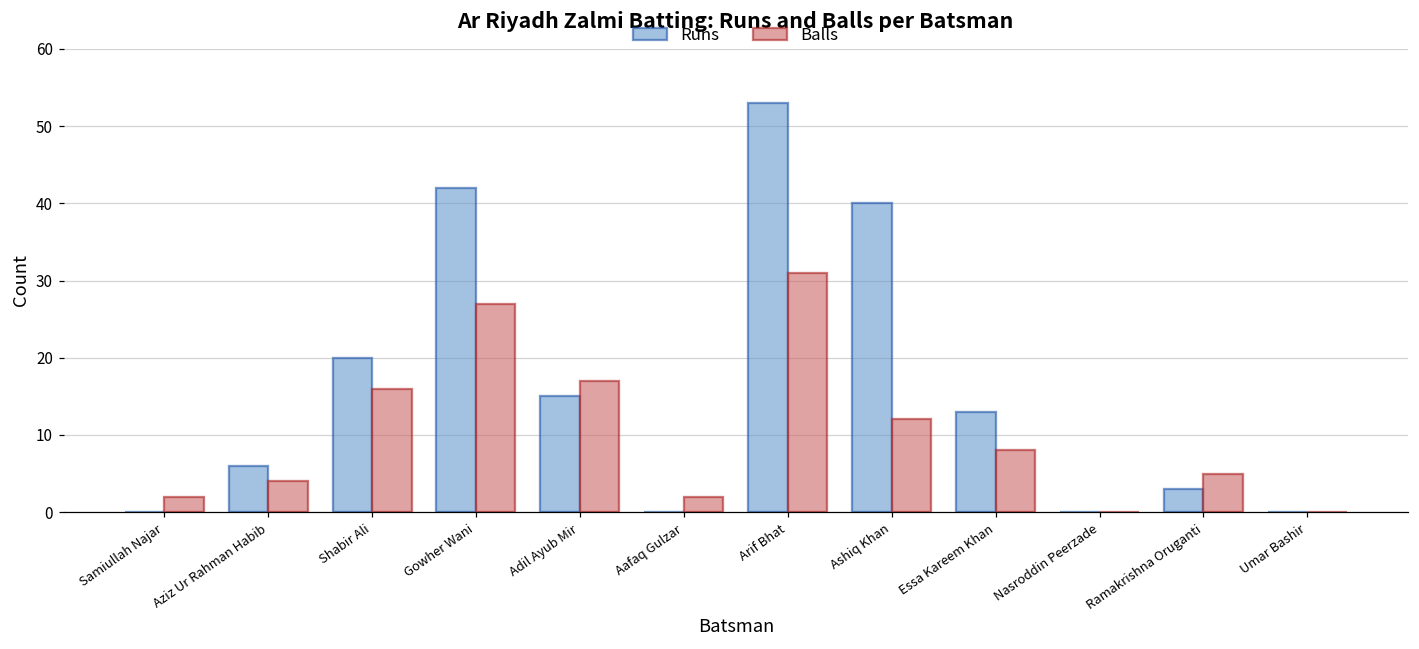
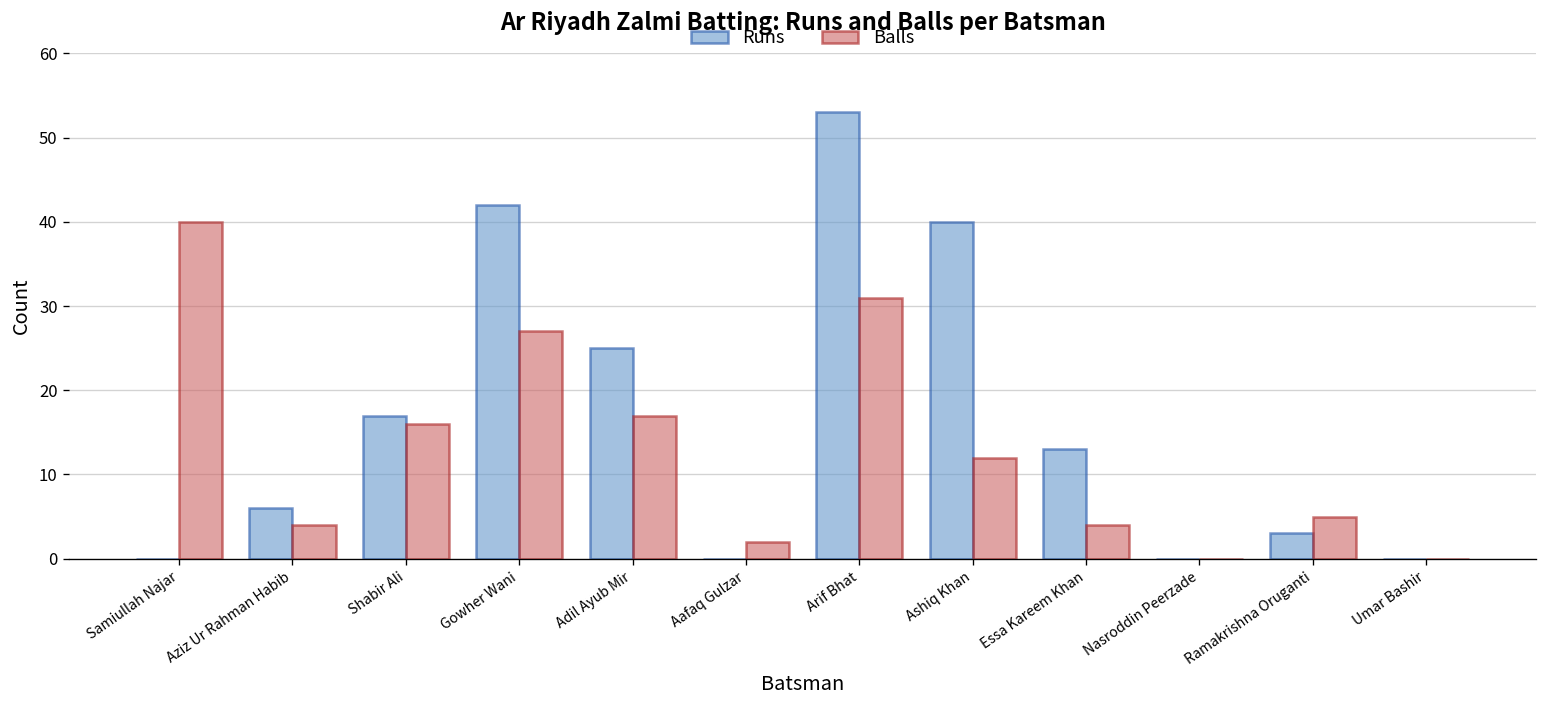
  {
    "Runs": {
      "Samiullah Najar": 0,
      "Aziz Ur Rahman Habib": 6,
-     "Shabir Ali": 20,
+     "Shabir Ali": 17,
      "Gowher Wani": 42,
-     "Adil Ayub Mir": 15,
+     "Adil Ayub Mir": 25,
      "Aafaq Gulzar": 0,
      "Arif Bhat": 53,
      "Ashiq Khan": 40,
      "Essa Kareem Khan": 13,
      "Nasroddin Peerzade": 0,
      "Ramakrishna Oruganti": 3,
      "Umar Bashir": 0
    },
    "Balls": {
-     "Samiullah Najar": 2,
+     "Samiullah Najar": 40,
      "Aziz Ur Rahman Habib": 4,
      "Shabir Ali": 16,
      "Gowher Wani": 27,
      "Adil Ayub Mir": 17,
      "Aafaq Gulzar": 2,
      "Arif Bhat": 31,
      "Ashiq Khan": 12,
-     "Essa Kareem Khan": 8,
+     "Essa Kareem Khan": 4,
      "Nasroddin Peerzade": 0,
      "Ramakrishna Oruganti": 5,
      "Umar Bashir": 0
    }
  }
